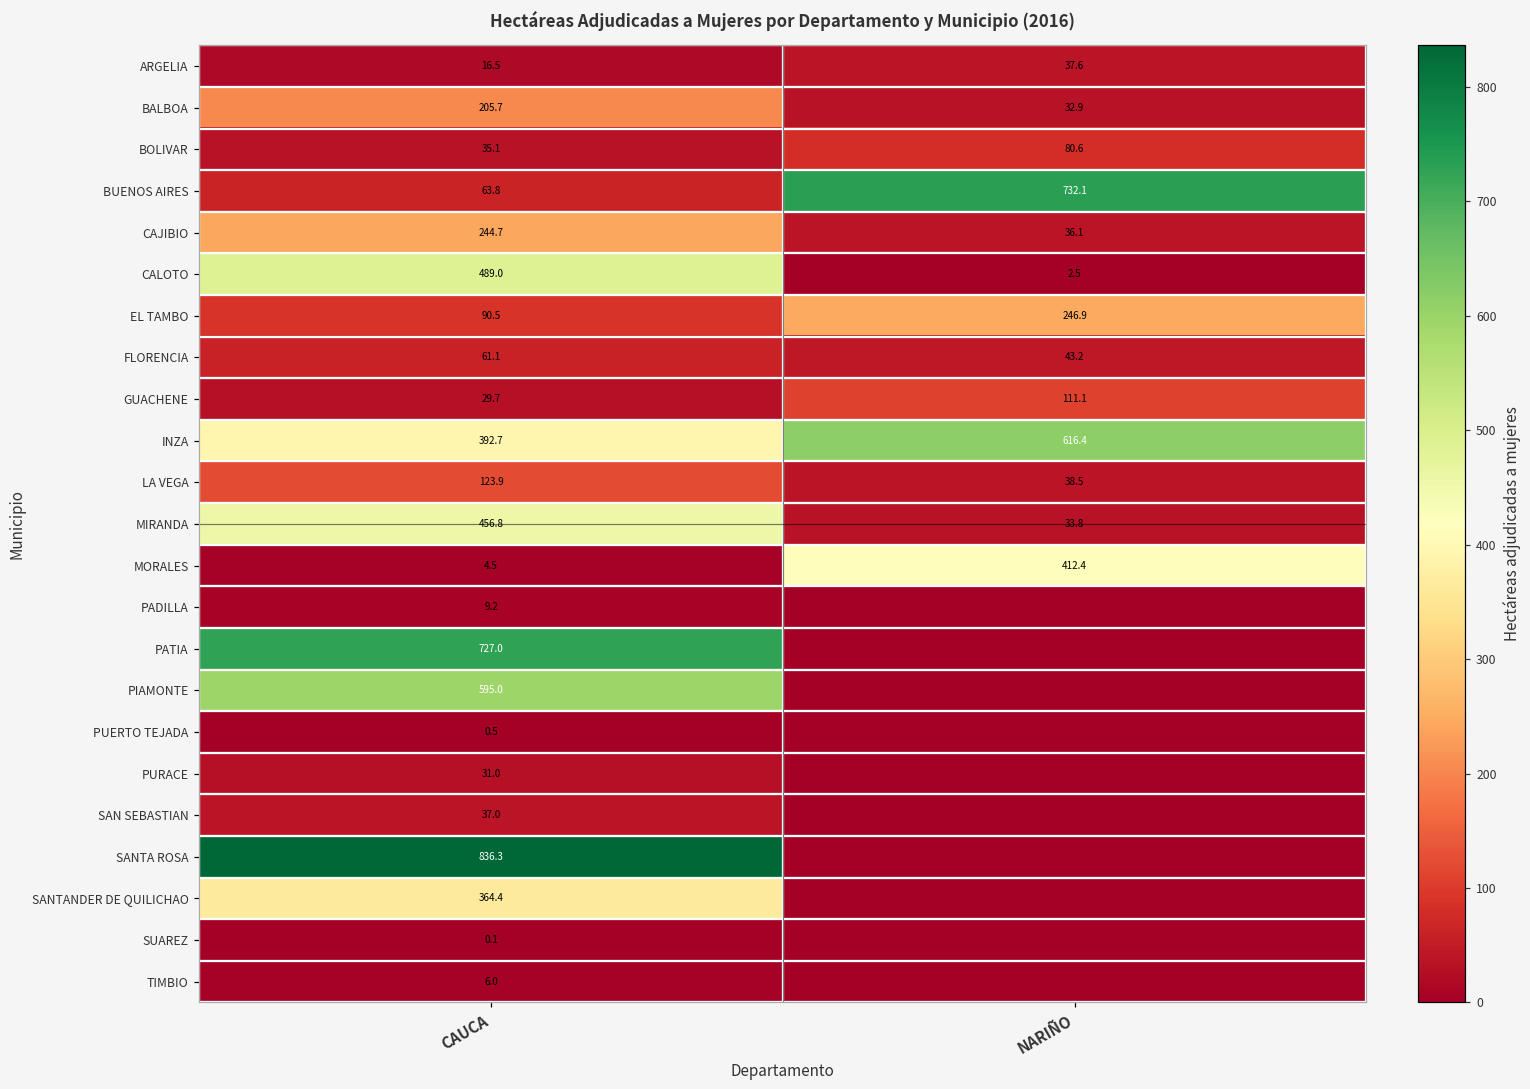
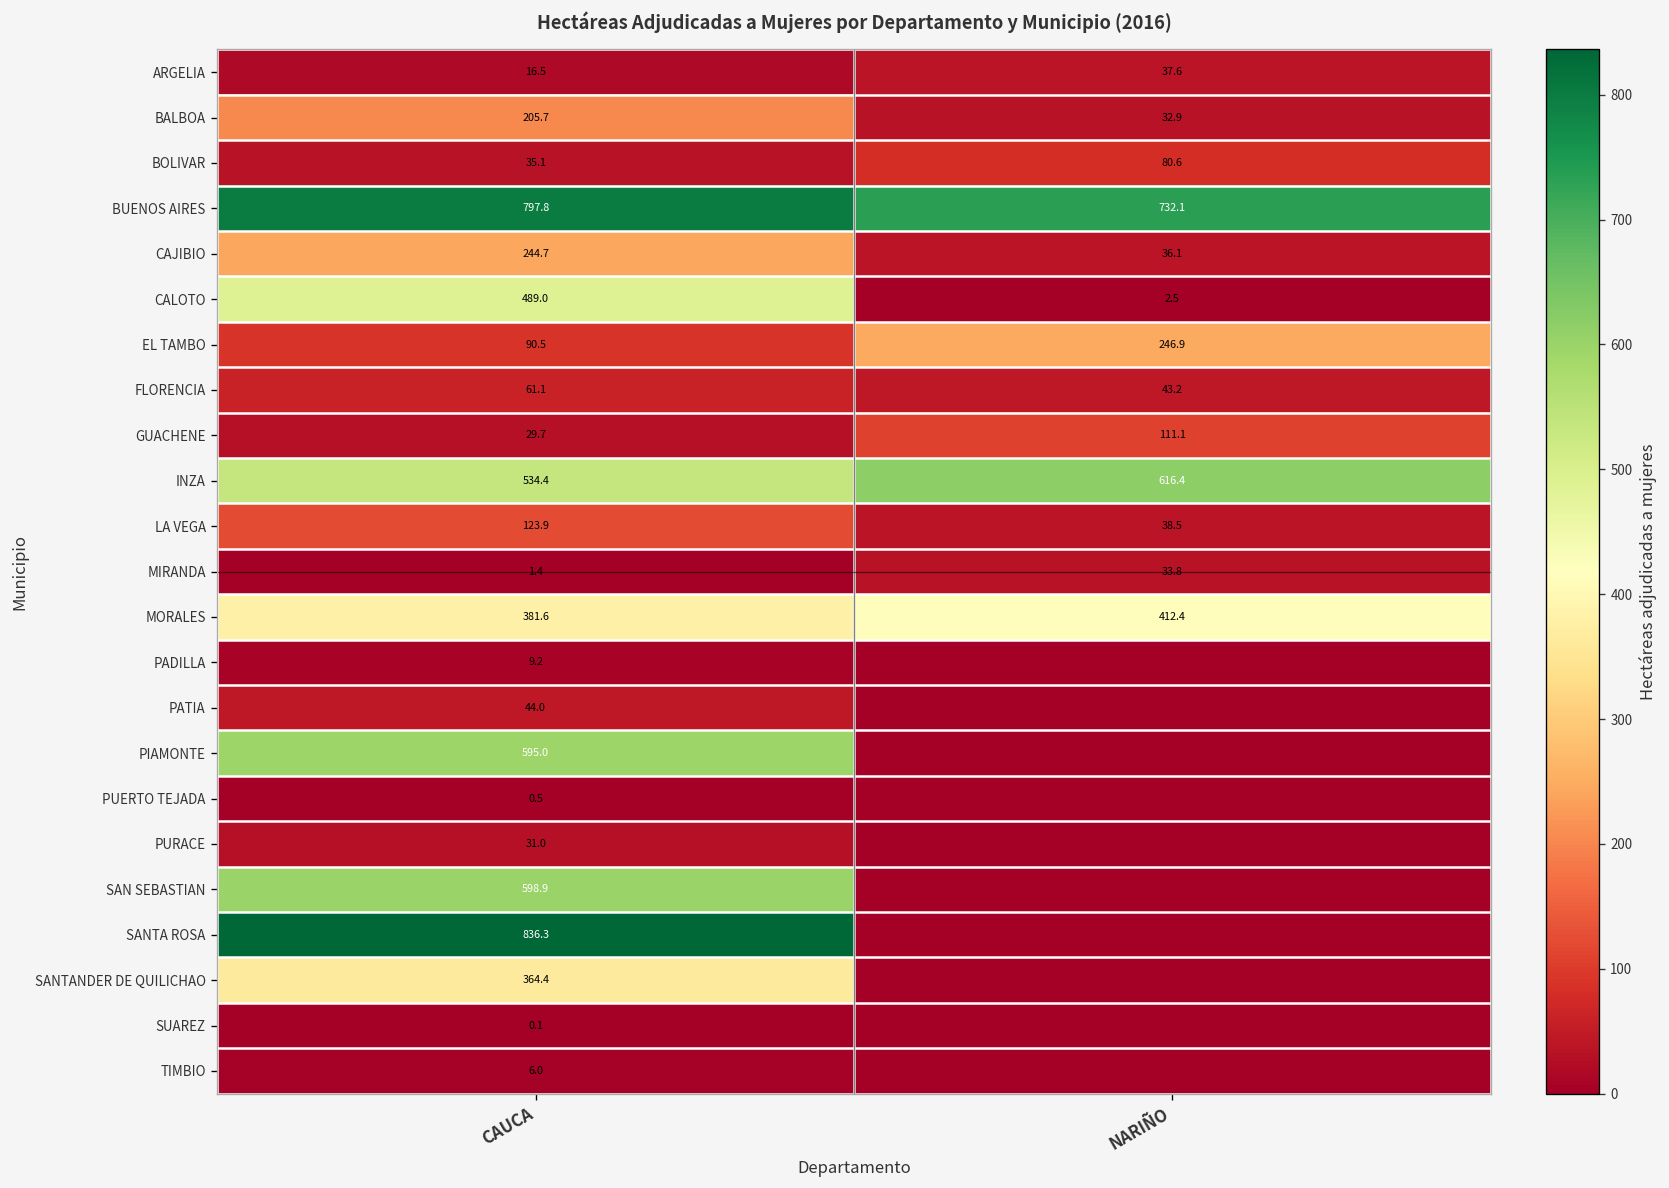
  {
    "ARGELIA": {
      "CAUCA": 16.5,
      "NARIÑO": 37.6
    },
    "BALBOA": {
      "CAUCA": 205.7,
      "NARIÑO": 32.9
    },
    "BOLIVAR": {
      "CAUCA": 35.1,
      "NARIÑO": 80.6
    },
    "BUENOS AIRES": {
-     "CAUCA": 63.8,
+     "CAUCA": 797.8,
      "NARIÑO": 732.1
    },
    "CAJIBIO": {
      "CAUCA": 244.7,
      "NARIÑO": 36.1
    },
    "CALOTO": {
      "CAUCA": 489.0,
      "NARIÑO": 2.5
    },
    "EL TAMBO": {
      "CAUCA": 90.5,
      "NARIÑO": 246.9
    },
    "FLORENCIA": {
      "CAUCA": 61.1,
      "NARIÑO": 43.2
    },
    "GUACHENE": {
      "CAUCA": 29.7,
      "NARIÑO": 111.1
    },
    "INZA": {
-     "CAUCA": 392.7,
+     "CAUCA": 534.4,
      "NARIÑO": 616.4
    },
    "LA VEGA": {
      "CAUCA": 123.9,
      "NARIÑO": 38.5
    },
    "MIRANDA": {
-     "CAUCA": 456.8,
+     "CAUCA": 1.4,
      "NARIÑO": 33.8
    },
    "MORALES": {
-     "CAUCA": 4.5,
+     "CAUCA": 381.6,
      "NARIÑO": 412.4
    },
    "PADILLA": {
      "CAUCA": 9.2
    },
    "PATIA": {
-     "CAUCA": 727.0
+     "CAUCA": 44.0
    },
    "PIAMONTE": {
      "CAUCA": 595.0
    },
    "PUERTO TEJADA": {
      "CAUCA": 0.5
    },
    "PURACE": {
      "CAUCA": 31.0
    },
    "SAN SEBASTIAN": {
-     "CAUCA": 37.0
+     "CAUCA": 598.9
    },
    "SANTA ROSA": {
      "CAUCA": 836.3
    },
    "SANTANDER DE QUILICHAO": {
      "CAUCA": 364.4
    },
    "SUAREZ": {
      "CAUCA": 0.1
    },
    "TIMBIO": {
      "CAUCA": 6.0
    }
  }
